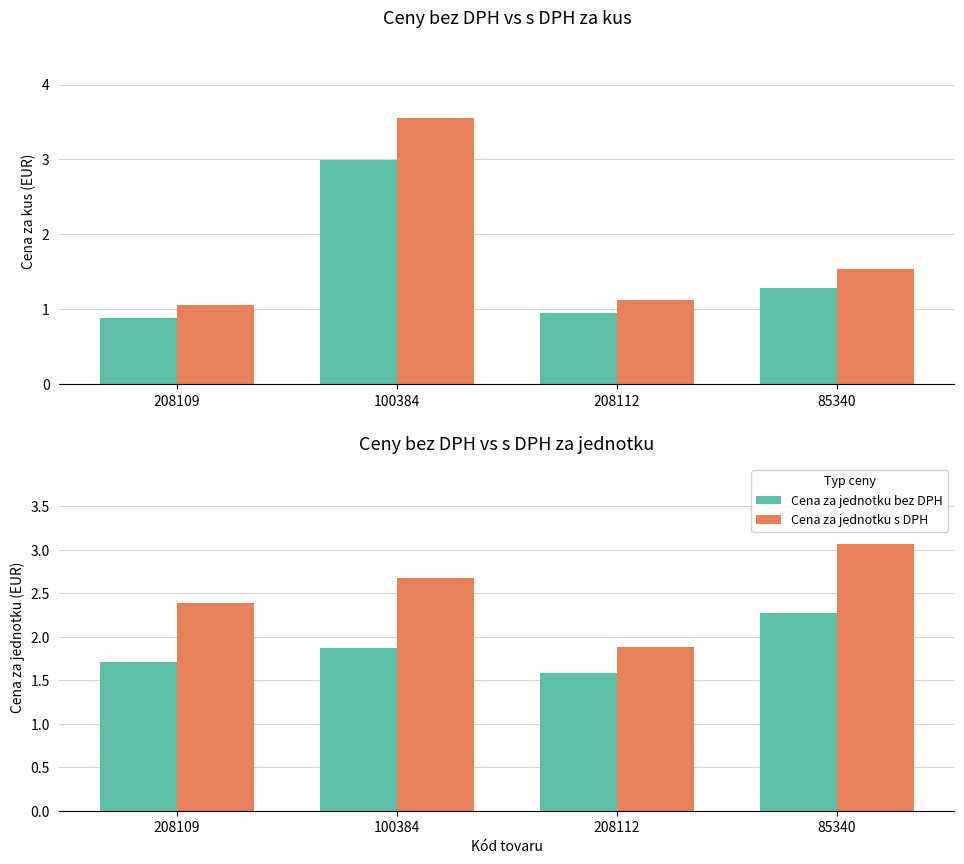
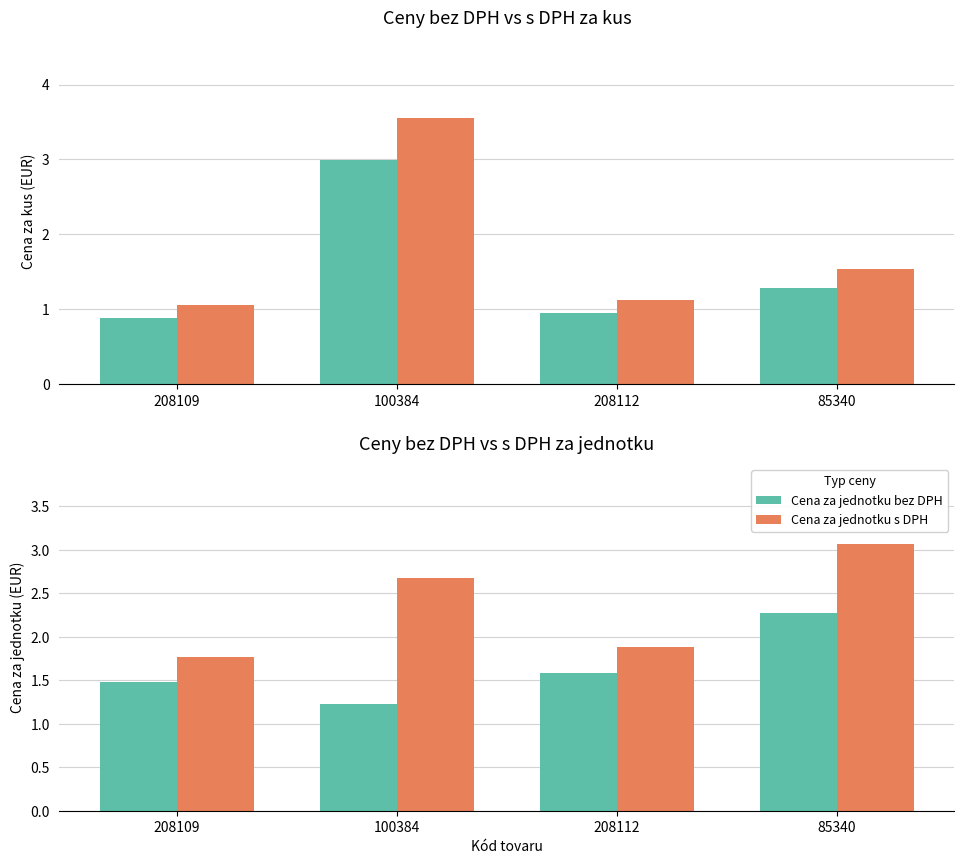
  {
    "Ceny bez DPH vs s DPH za jednotku": {
      "Cena za jednotku bez DPH": {
-       "208109": 1.7,
-       "100384": 1.9,
+       "208109": 1.5,
+       "100384": 1.2,
        "208112": 1.6,
        "85340": 2.3
      },
      "Cena za jednotku s DPH": {
-       "208109": 2.4,
+       "208109": 1.8,
        "100384": 2.7,
        "208112": 1.9,
        "85340": 3.1
      }
    }
  }
